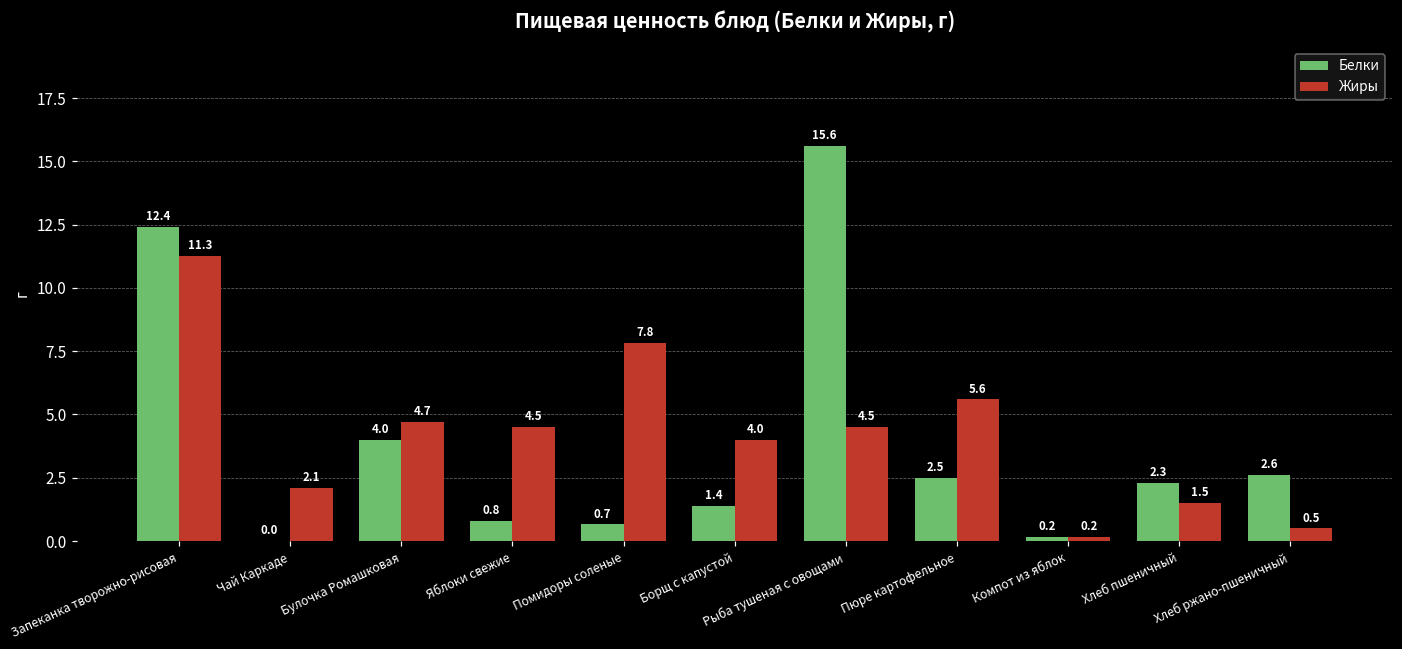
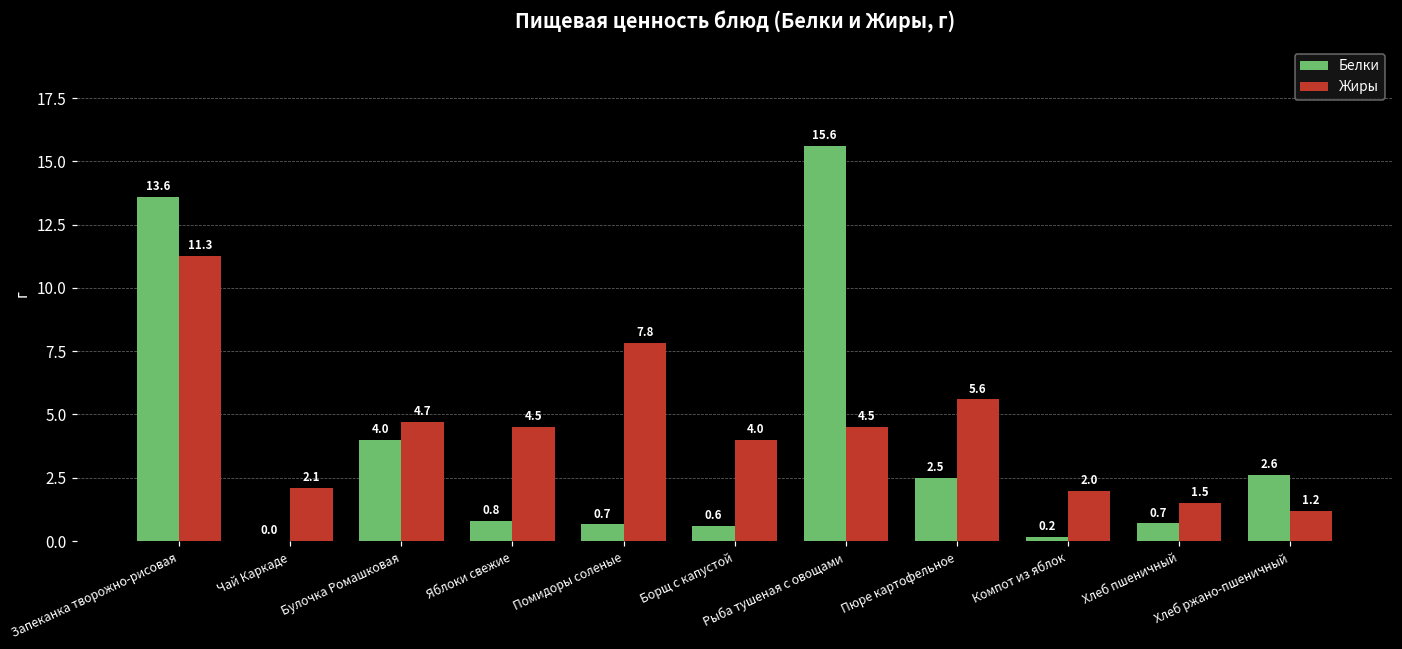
  {
    "Белки": {
-     "Запеканка творожно-рисовая": 12.4,
+     "Запеканка творожно-рисовая": 13.6,
      "Чай Каркаде": 0.0,
      "Булочка Ромашковая": 4.0,
      "Яблоки свежие": 0.8,
      "Помидоры соленые": 0.7,
-     "Борщ с капустой": 1.4,
+     "Борщ с капустой": 0.6,
      "Рыба тушеная с овощами": 15.6,
      "Пюре картофельное": 2.5,
      "Компот из яблок": 0.2,
-     "Хлеб пшеничный": 2.3,
+     "Хлеб пшеничный": 0.7,
      "Хлеб ржано-пшеничный": 2.6
    },
    "Жиры": {
      "Запеканка творожно-рисовая": 11.3,
      "Чай Каркаде": 2.1,
      "Булочка Ромашковая": 4.7,
      "Яблоки свежие": 4.5,
      "Помидоры соленые": 7.8,
      "Борщ с капустой": 4.0,
      "Рыба тушеная с овощами": 4.5,
      "Пюре картофельное": 5.6,
-     "Компот из яблок": 0.2,
+     "Компот из яблок": 2.0,
      "Хлеб пшеничный": 1.5,
-     "Хлеб ржано-пшеничный": 0.5
+     "Хлеб ржано-пшеничный": 1.2
    }
  }
